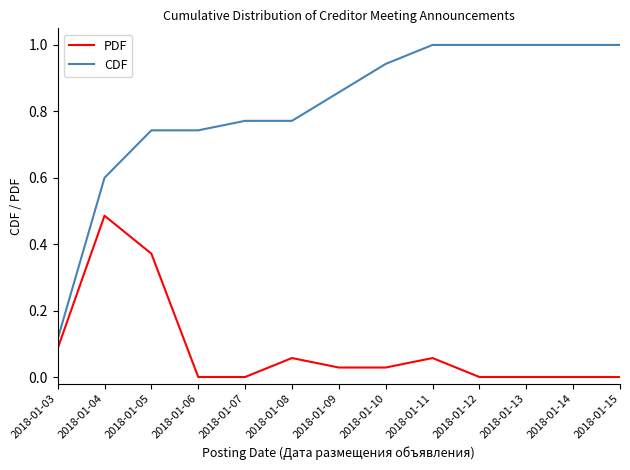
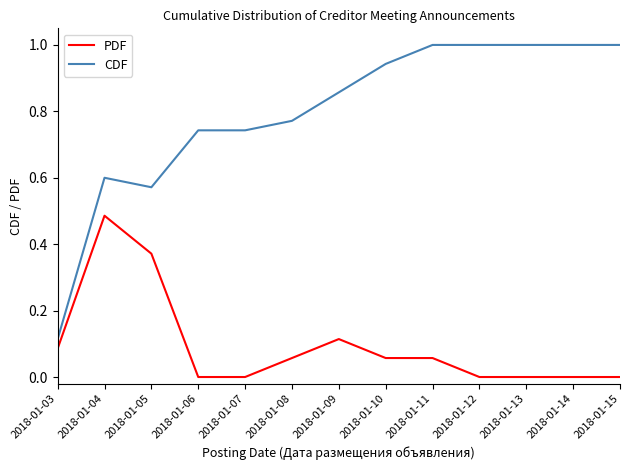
  {
    "PDF": {
      "2018-01-03": 0.09,
      "2018-01-04": 0.49,
      "2018-01-05": 0.37,
      "2018-01-06": 0.00,
      "2018-01-07": 0.00,
      "2018-01-08": 0.06,
-     "2018-01-09": 0.03,
-     "2018-01-10": 0.03,
+     "2018-01-09": 0.11,
+     "2018-01-10": 0.06,
      "2018-01-11": 0.06,
      "2018-01-12": 0.00,
      "2018-01-13": 0.00,
      "2018-01-14": 0.00,
      "2018-01-15": 0.00
    },
    "CDF": {
      "2018-01-03": 0.11,
      "2018-01-04": 0.60,
-     "2018-01-05": 0.74,
+     "2018-01-05": 0.57,
      "2018-01-06": 0.74,
-     "2018-01-07": 0.77,
+     "2018-01-07": 0.74,
      "2018-01-08": 0.77,
      "2018-01-09": 0.86,
      "2018-01-10": 0.94,
      "2018-01-11": 1.00,
      "2018-01-12": 1.00,
      "2018-01-13": 1.00,
      "2018-01-14": 1.00,
      "2018-01-15": 1.00
    }
  }
